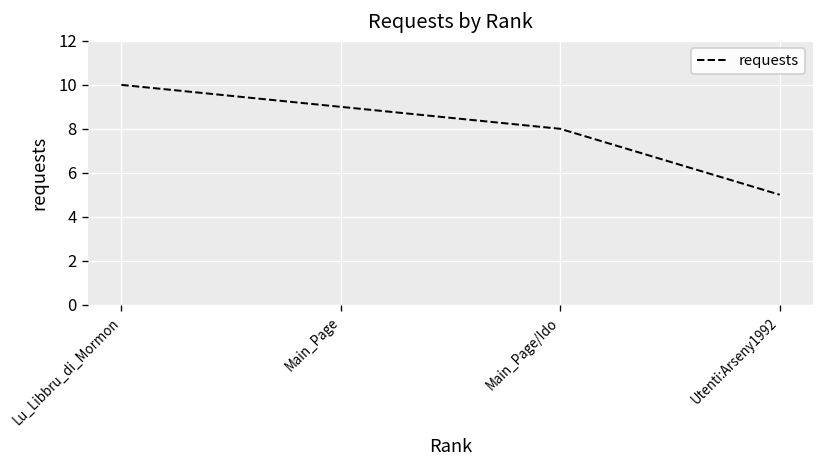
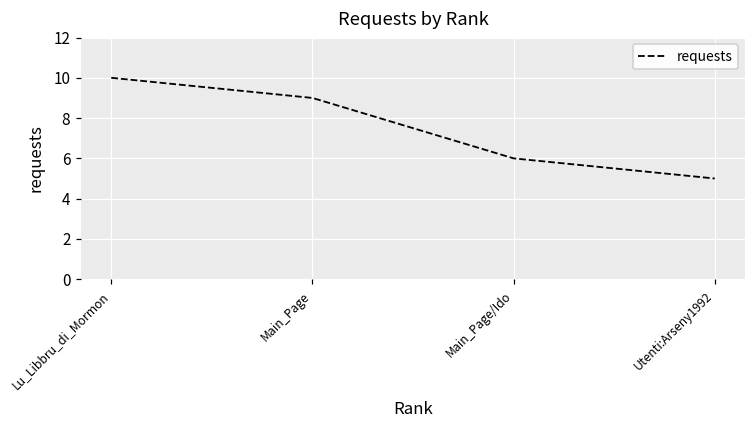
  {
    "Lu_Libbru_di_Mormon": 10,
    "Main_Page": 9,
-   "Main_Page/Ido": 8,
+   "Main_Page/Ido": 6,
    "Utenti:Arseny1992": 5
  }
